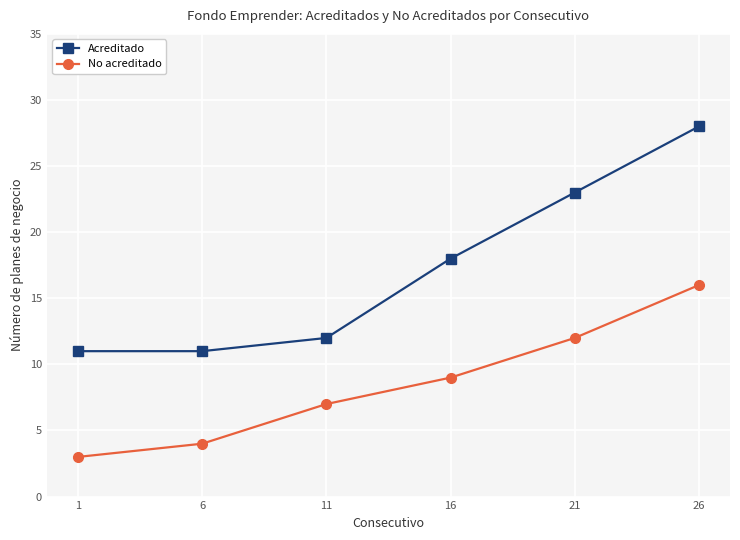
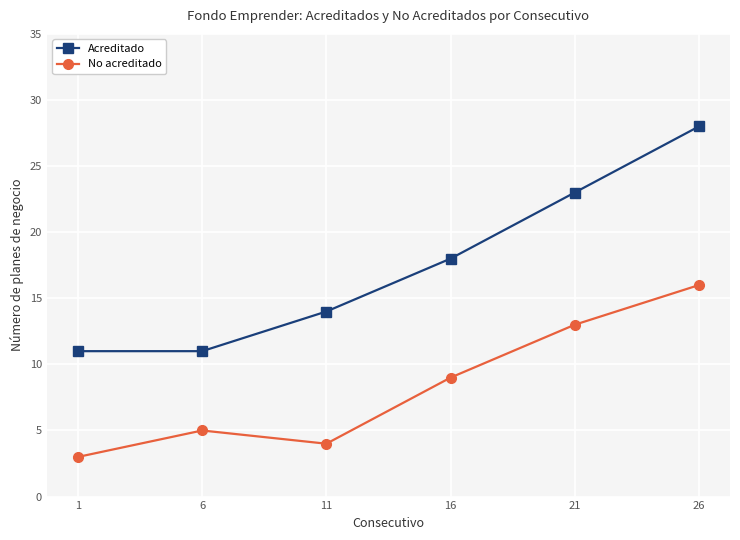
  {
    "Acreditado": {
      "1": 11,
      "6": 11,
-     "11": 12,
+     "11": 14,
      "16": 18,
      "21": 23,
      "26": 28
    },
    "No acreditado": {
      "1": 3,
-     "6": 4,
-     "11": 7,
+     "6": 5,
+     "11": 4,
      "16": 9,
-     "21": 12,
+     "21": 13,
      "26": 16
    }
  }
